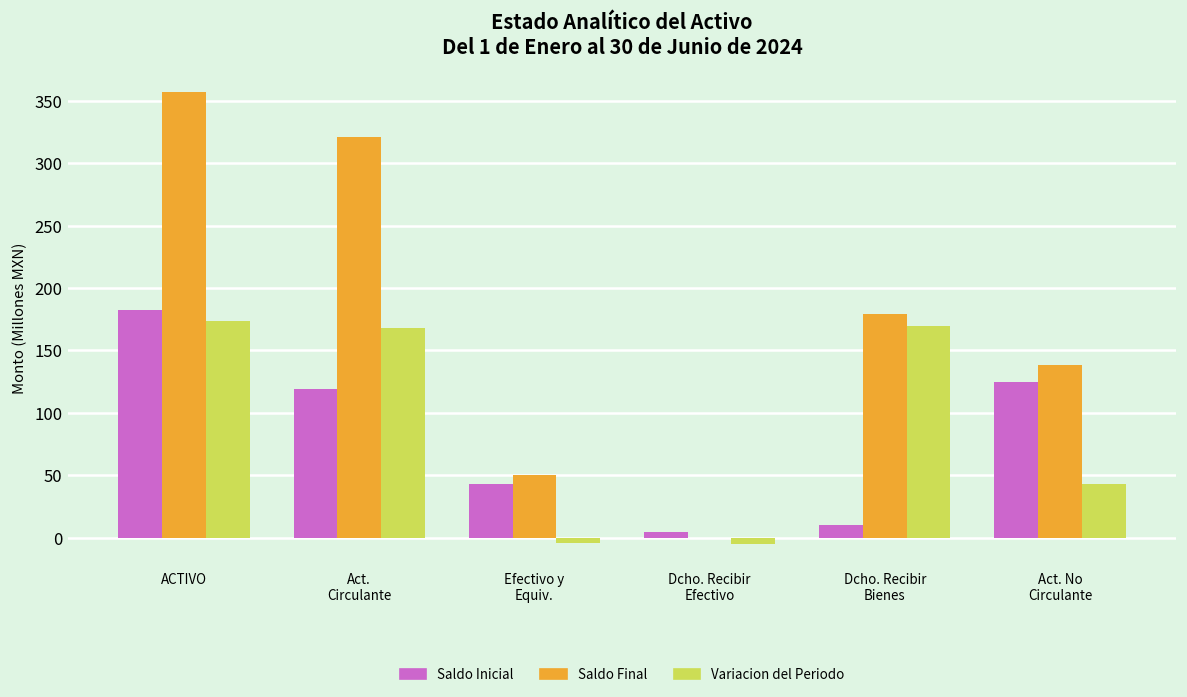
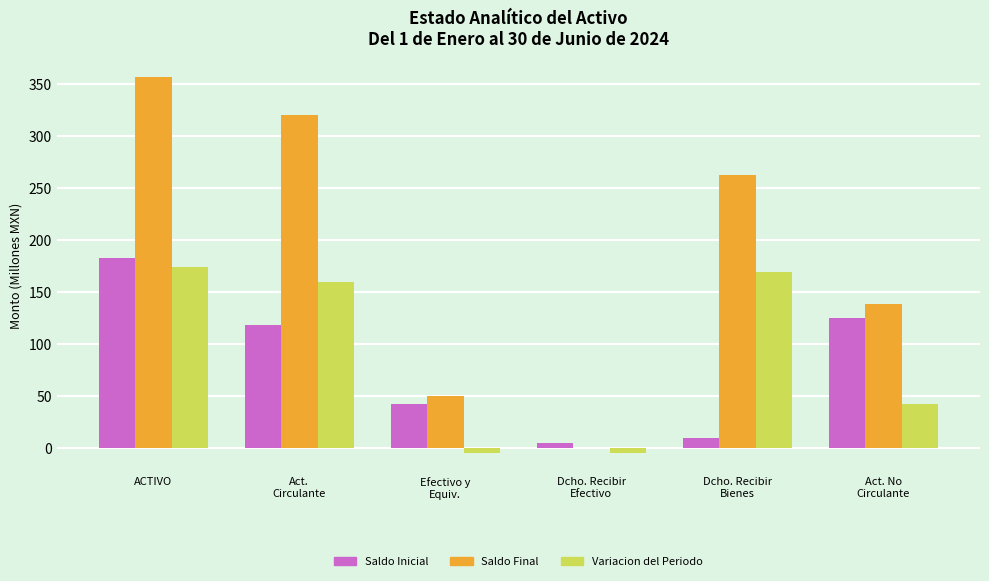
  {
    "Saldo Inicial": {
      "ACTIVO": 183,
      "Act. Circulante": 119,
      "Efectivo y Equiv.": 43,
      "Dcho. Recibir Efectivo": 5,
      "Dcho. Recibir Bienes": 10,
      "Act. No Circulante": 125
    },
    "Saldo Final": {
      "ACTIVO": 357,
      "Act. Circulante": 321,
      "Efectivo y Equiv.": 50,
-     "Dcho. Recibir Bienes": 179,
+     "Dcho. Recibir Bienes": 262,
      "Act. No Circulante": 139
    },
    "Variacion del Periodo": {
      "ACTIVO": 174,
-     "Act. Circulante": 168,
+     "Act. Circulante": 160,
      "Efectivo y Equiv.": -4,
      "Dcho. Recibir Efectivo": -5,
      "Dcho. Recibir Bienes": 169,
      "Act. No Circulante": 43
    }
  }
